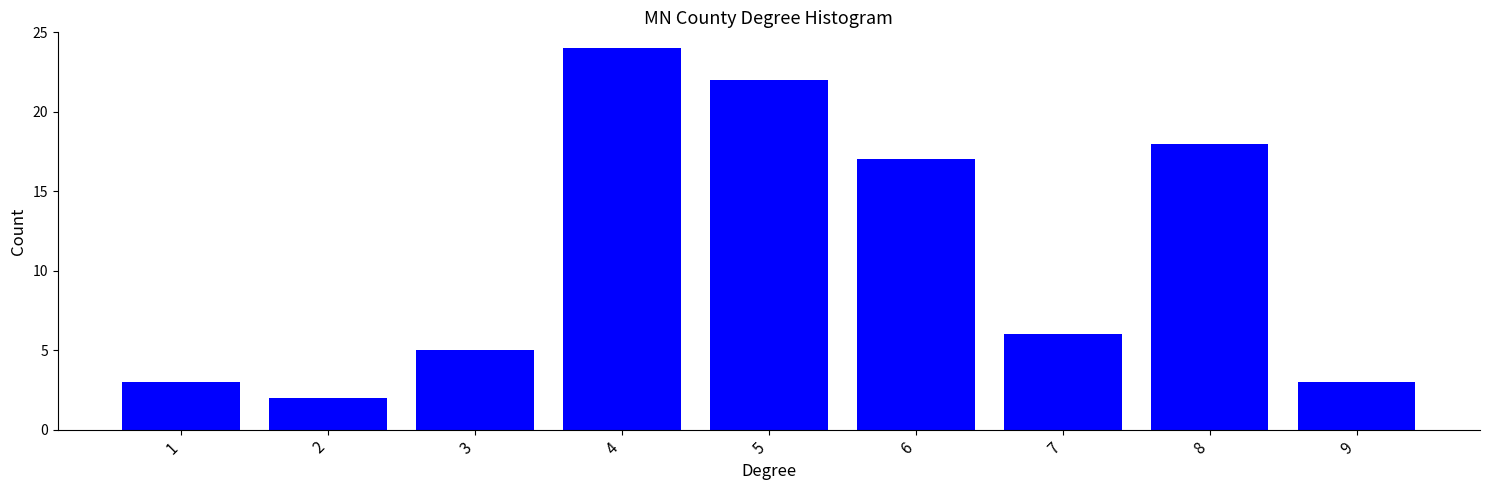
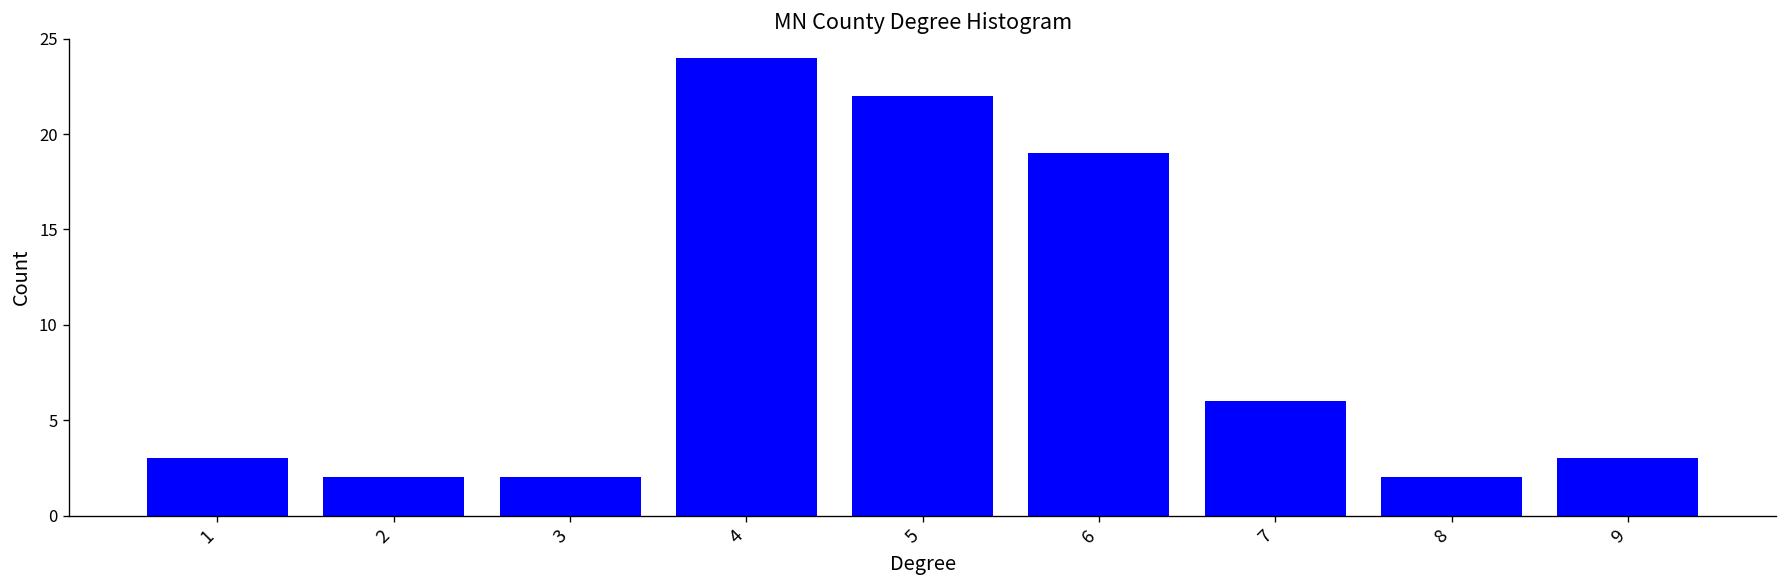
  {
    "1": 3,
    "2": 2,
-   "3": 5,
+   "3": 2,
    "4": 24,
    "5": 22,
-   "6": 17,
+   "6": 19,
    "7": 6,
-   "8": 18,
+   "8": 2,
    "9": 3
  }
